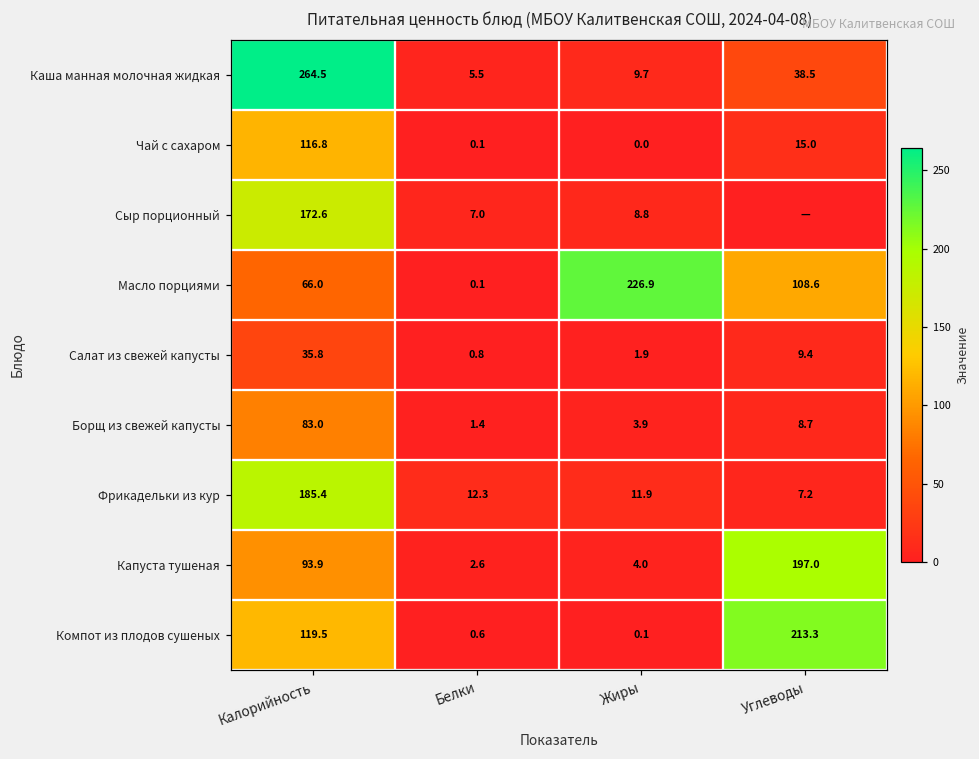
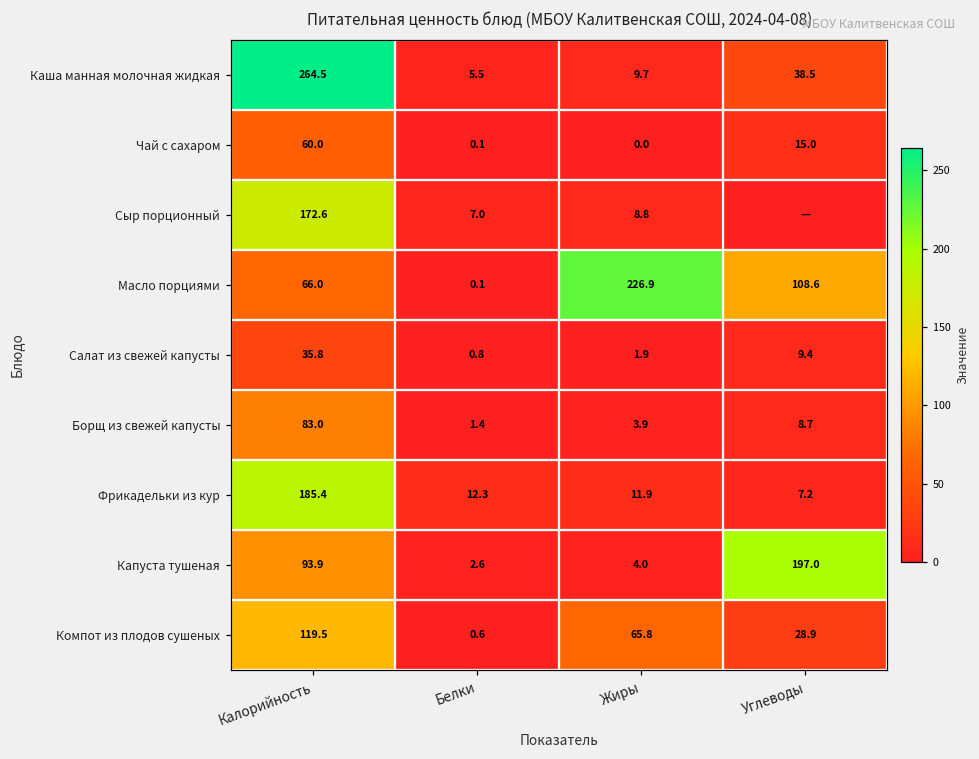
  {
    "Каша манная молочная жидкая": {
      "Калорийность": 264.5,
      "Белки": 5.5,
      "Жиры": 9.7,
      "Углеводы": 38.5
    },
    "Чай с сахаром": {
-     "Калорийность": 116.8,
+     "Калорийность": 60.0,
      "Белки": 0.1,
      "Жиры": 0.0,
      "Углеводы": 15.0
    },
    "Сыр порционный": {
      "Калорийность": 172.6,
      "Белки": 7.0,
      "Жиры": 8.8
    },
    "Масло порциями": {
      "Калорийность": 66.0,
      "Белки": 0.1,
      "Жиры": 226.9,
      "Углеводы": 108.6
    },
    "Салат из свежей капусты": {
      "Калорийность": 35.8,
      "Белки": 0.8,
      "Жиры": 1.9,
      "Углеводы": 9.4
    },
    "Борщ из свежей капусты": {
      "Калорийность": 83.0,
      "Белки": 1.4,
      "Жиры": 3.9,
      "Углеводы": 8.7
    },
    "Фрикадельки из кур": {
      "Калорийность": 185.4,
      "Белки": 12.3,
      "Жиры": 11.9,
      "Углеводы": 7.2
    },
    "Капуста тушеная": {
      "Калорийность": 93.9,
      "Белки": 2.6,
      "Жиры": 4.0,
      "Углеводы": 197.0
    },
    "Компот из плодов сушеных": {
      "Калорийность": 119.5,
      "Белки": 0.6,
-     "Жиры": 0.1,
-     "Углеводы": 213.3
+     "Жиры": 65.8,
+     "Углеводы": 28.9
    }
  }
